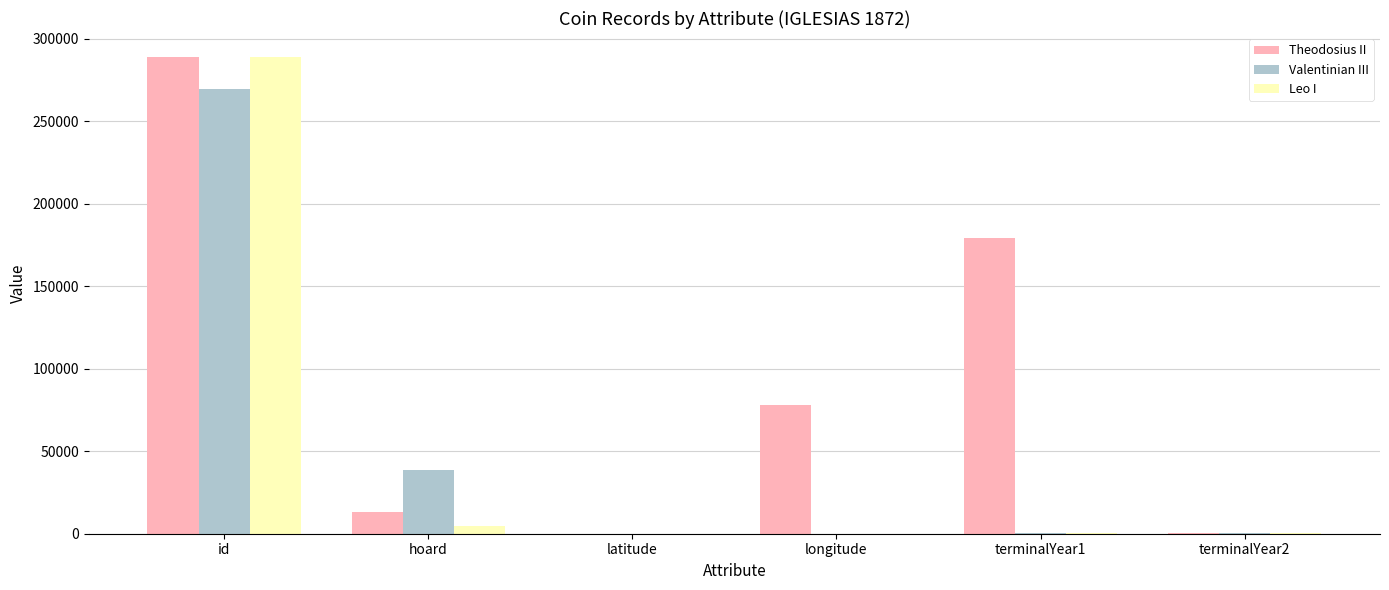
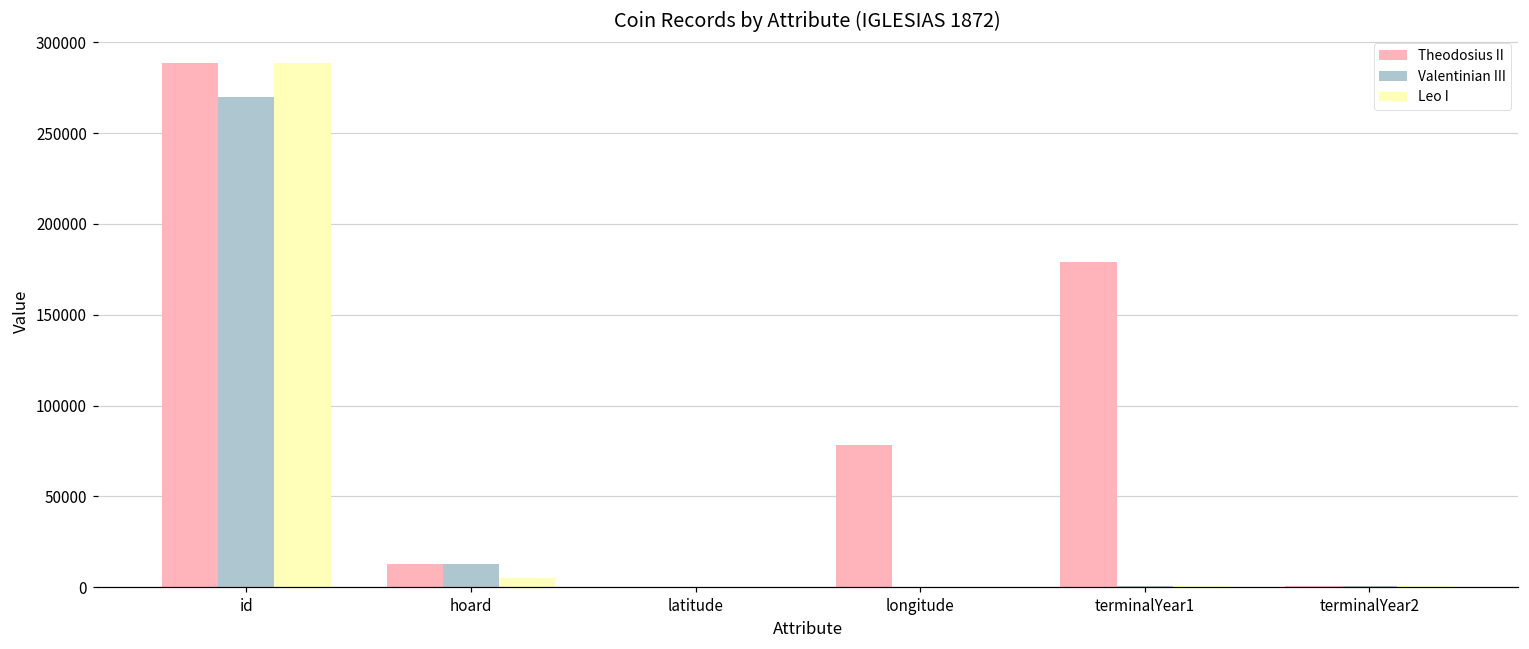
  {
    "Theodosius II": {
      "id": 289000,
      "hoard": 13000,
      "longitude": 78000,
      "terminalYear1": 179000
    },
    "Valentinian III": {
      "id": 270000,
-     "hoard": 39000
+     "hoard": 13000
    },
    "Leo I": {
      "id": 289000,
      "hoard": 5000
    }
  }
